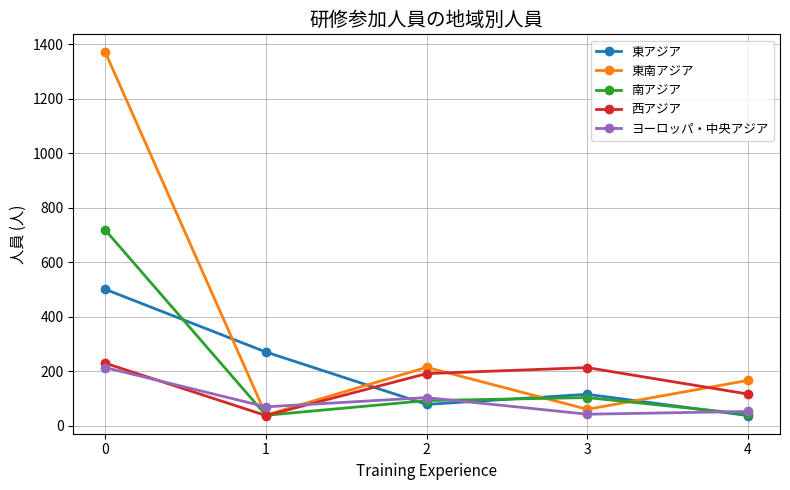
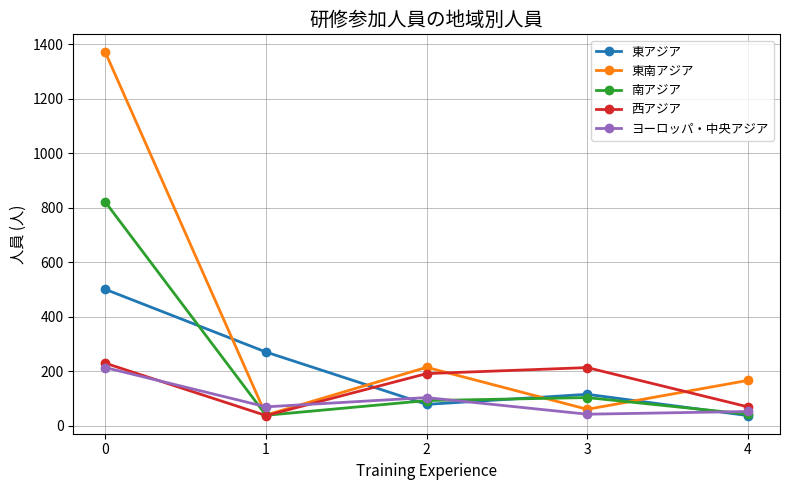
  {
    "東アジア": {
      "0": 500,
      "1": 270,
      "2": 80,
      "3": 120
    },
    "東南アジア": {
      "0": 1370,
      "2": 210,
      "3": 60,
      "4": 170
    },
    "南アジア": {
-     "0": 720,
+     "0": 820,
      "2": 90,
      "3": 100
    },
    "西アジア": {
      "0": 230,
      "2": 190,
      "3": 210,
-     "4": 120
+     "4": 70
    },
    "ヨーロッパ・中央アジア": {
      "0": 210,
      "1": 70,
      "2": 100,
      "3": 40,
      "4": 50
    }
  }
